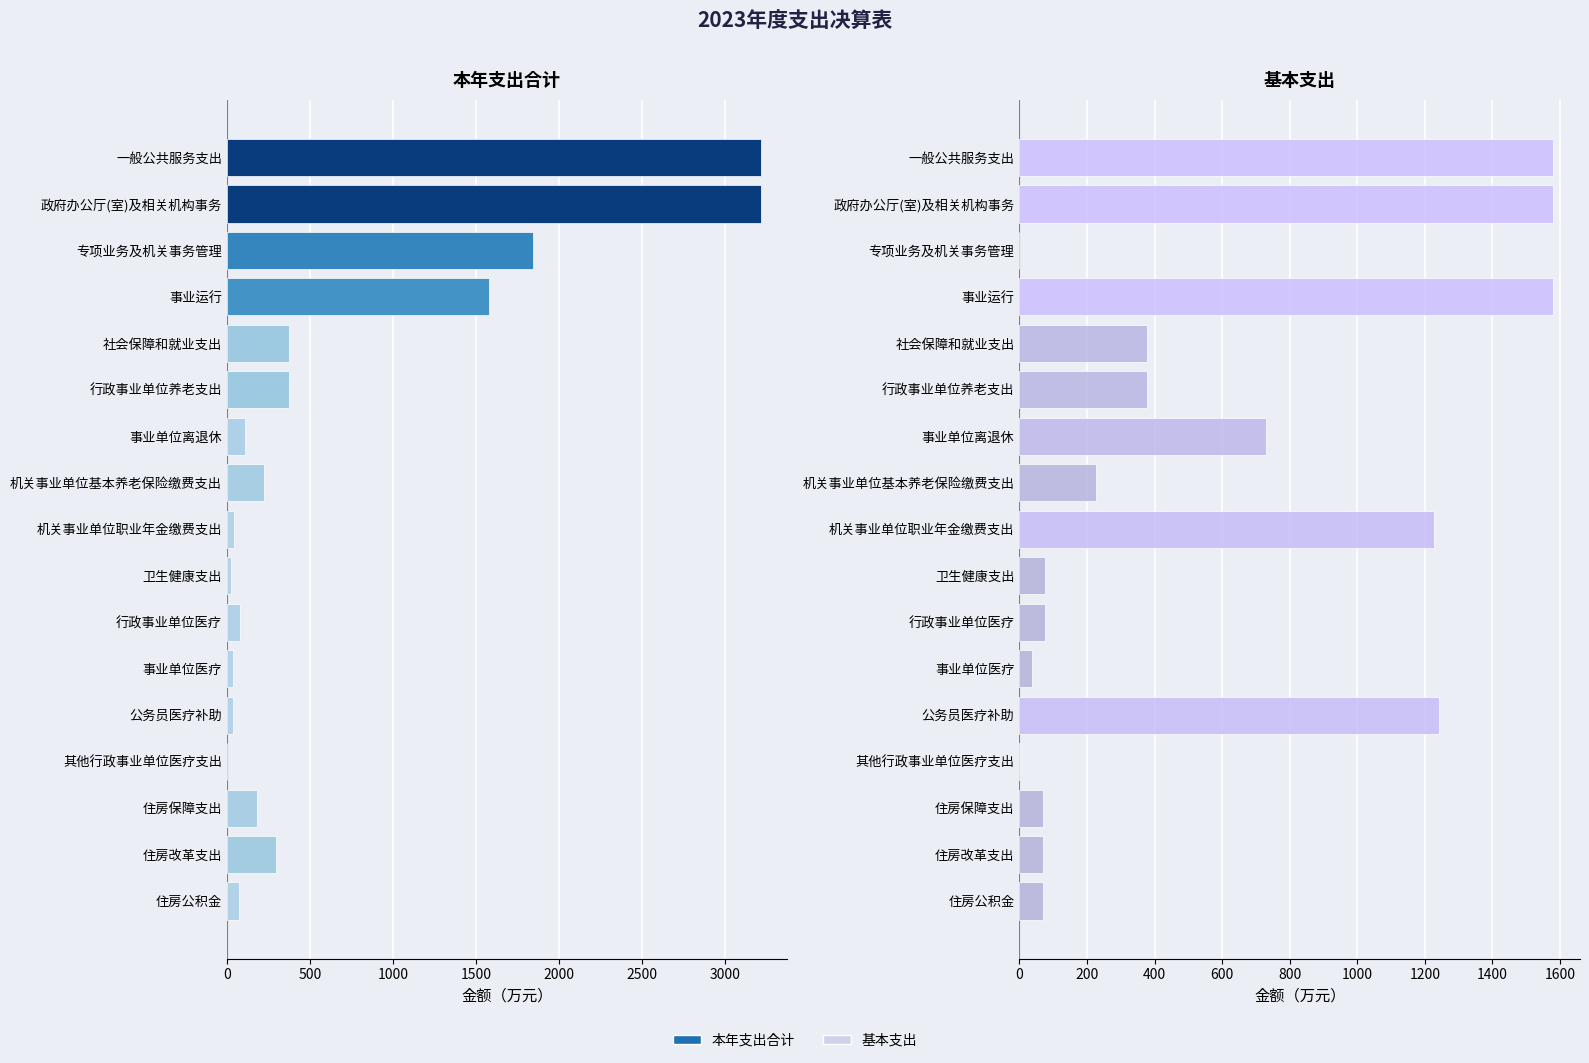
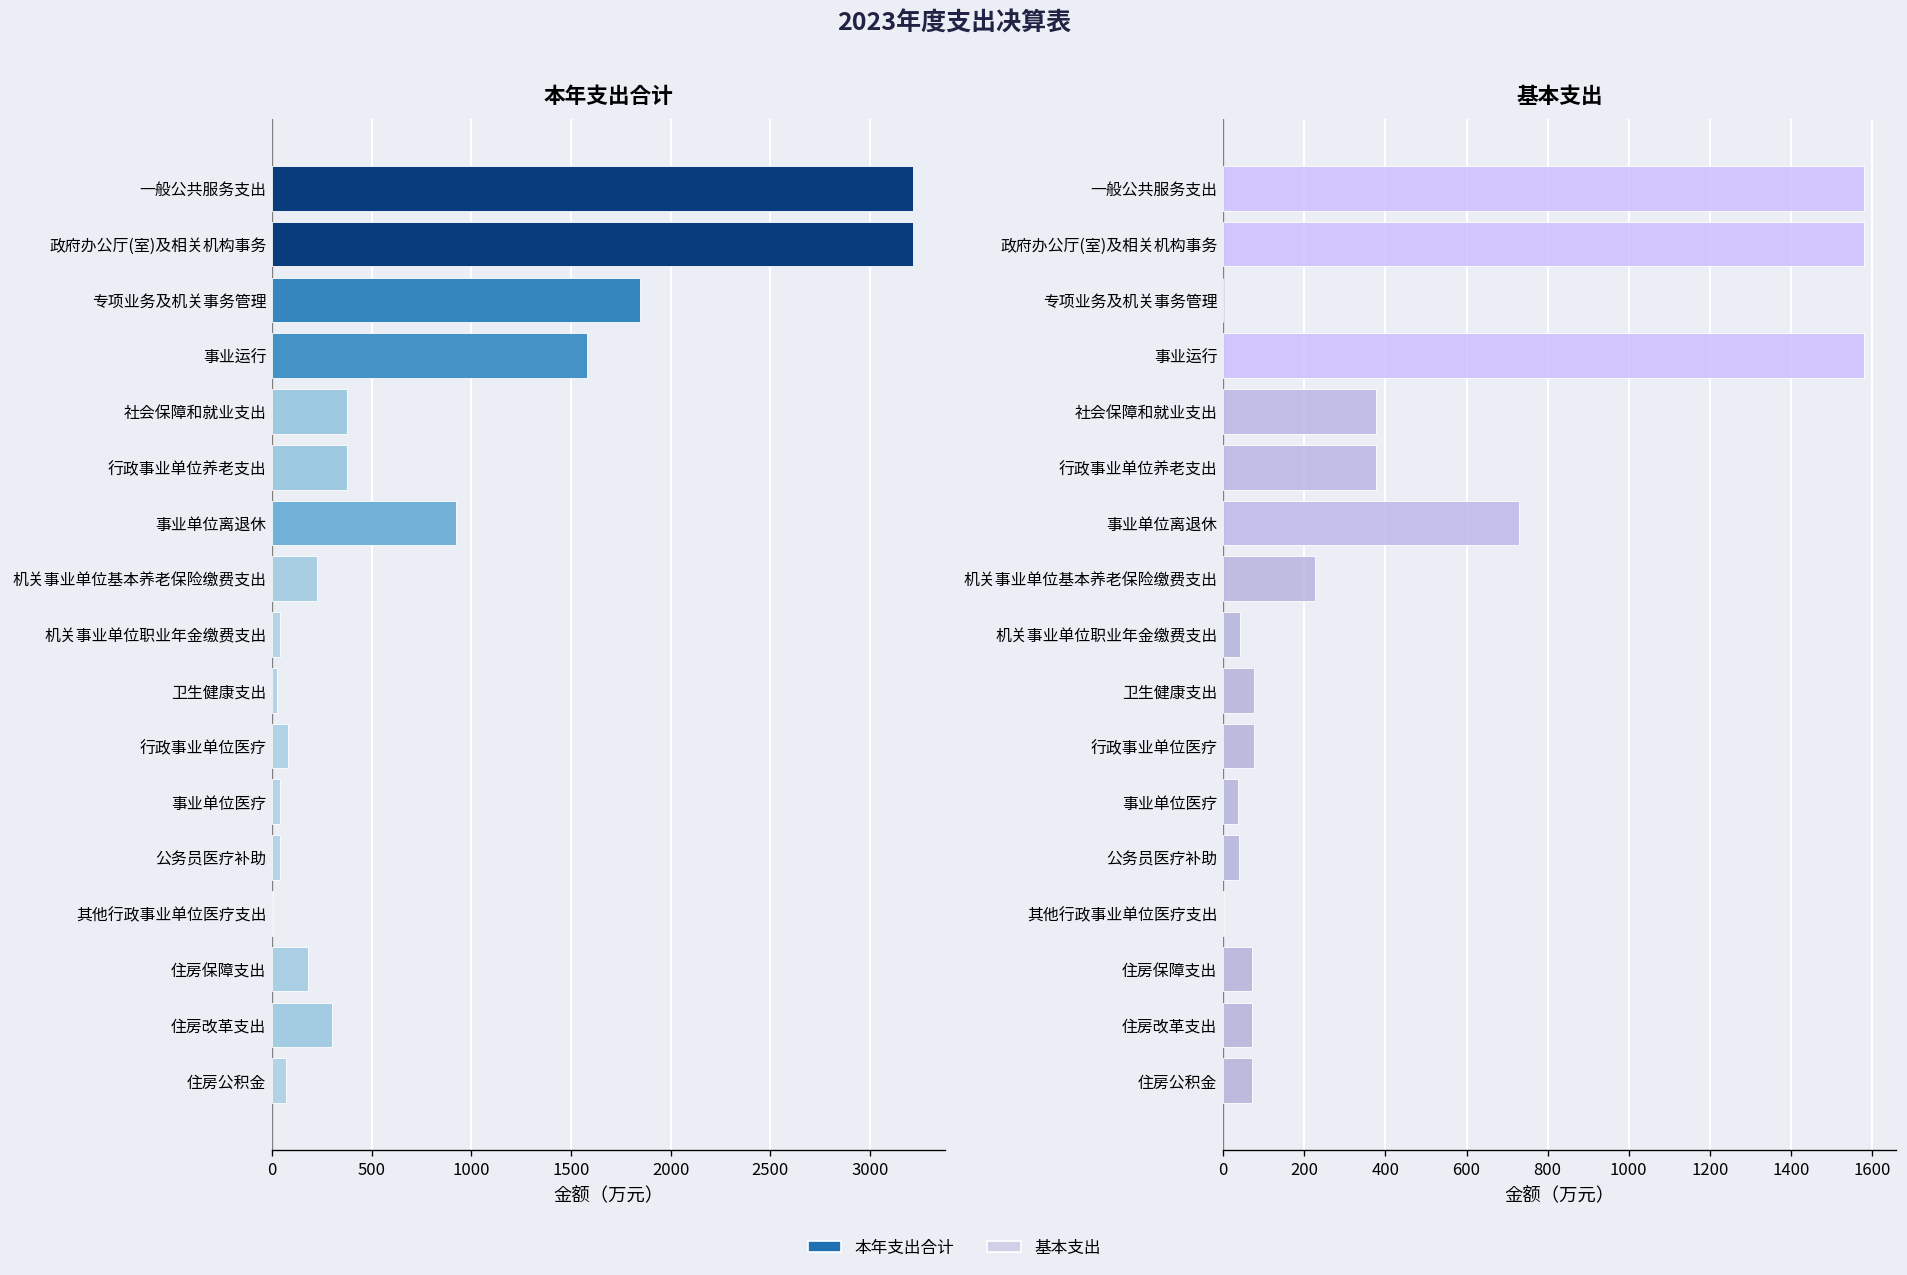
  {
    "本年支出合计": {
      "一般公共服务支出": 3220,
      "政府办公厅(室)及相关机构事务": 3220,
      "专项业务及机关事务管理": 1840,
      "事业运行": 1580,
      "社会保障和就业支出": 380,
      "行政事业单位养老支出": 380,
-     "事业单位离退休": 110,
+     "事业单位离退休": 920,
      "机关事业单位基本养老保险缴费支出": 230,
      "机关事业单位职业年金缴费支出": 40,
      "卫生健康支出": 30,
      "行政事业单位医疗": 80,
      "事业单位医疗": 40,
      "公务员医疗补助": 40,
      "住房保障支出": 180,
      "住房改革支出": 300,
      "住房公积金": 70
    },
    "基本支出": {
      "一般公共服务支出": 1580,
      "政府办公厅(室)及相关机构事务": 1580,
      "专项业务及机关事务管理": 0,
      "事业运行": 1580,
      "社会保障和就业支出": 380,
      "行政事业单位养老支出": 380,
      "事业单位离退休": 730,
      "机关事业单位基本养老保险缴费支出": 230,
-     "机关事业单位职业年金缴费支出": 1230,
+     "机关事业单位职业年金缴费支出": 40,
      "卫生健康支出": 80,
      "行政事业单位医疗": 80,
      "事业单位医疗": 40,
-     "公务员医疗补助": 1240,
+     "公务员医疗补助": 40,
      "住房保障支出": 70,
      "住房改革支出": 70,
      "住房公积金": 70
    }
  }
